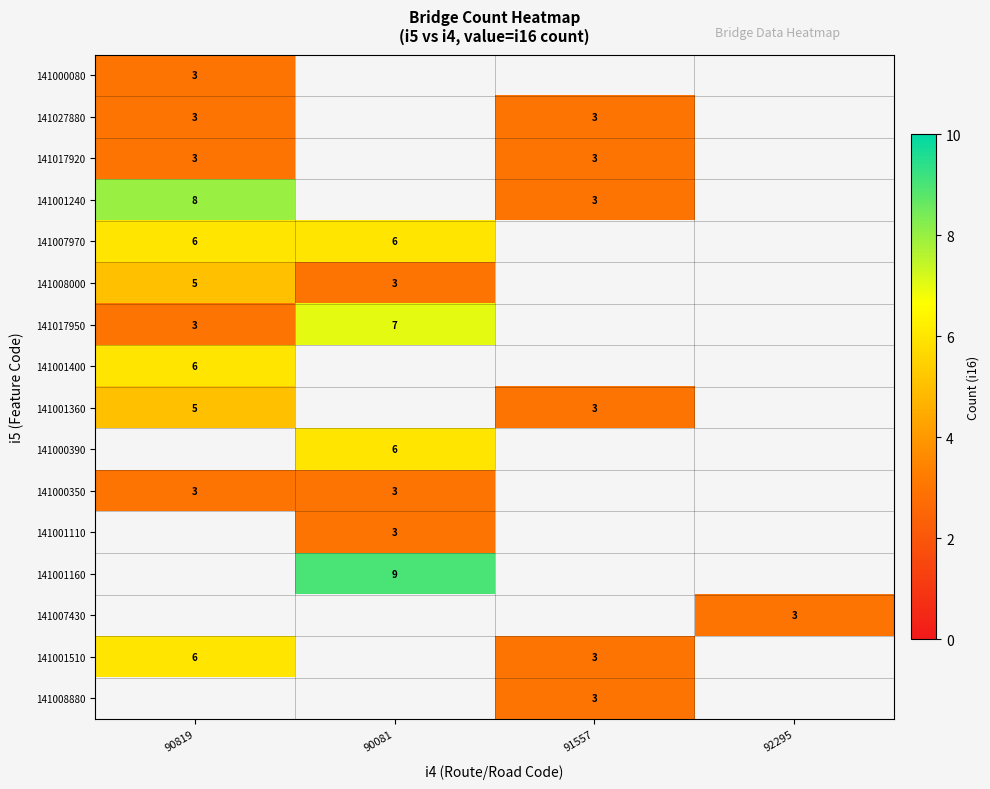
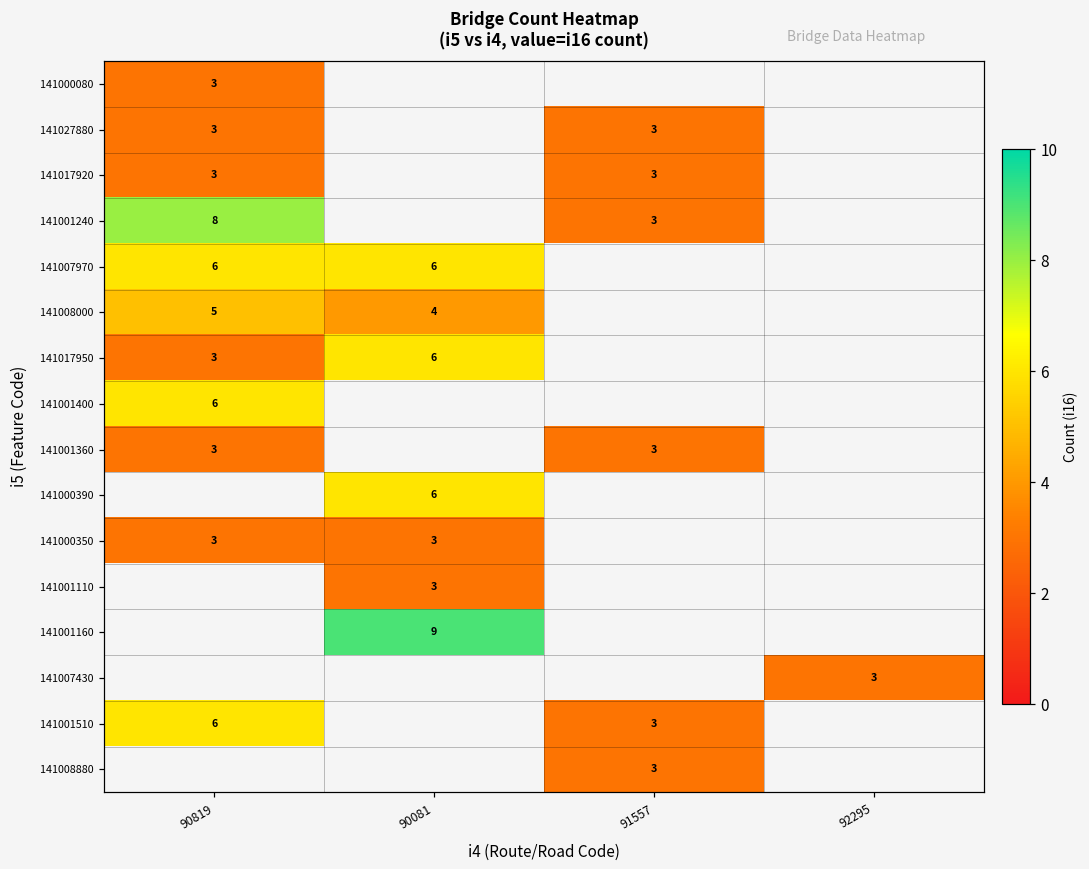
  {
    "141000080": {
      "90819": 3
    },
    "141027880": {
      "90819": 3,
      "91557": 3
    },
    "141017920": {
      "90819": 3,
      "91557": 3
    },
    "141001240": {
      "90819": 8,
      "91557": 3
    },
    "141007970": {
      "90819": 6,
      "90081": 6
    },
    "141008000": {
      "90819": 5,
-     "90081": 3
+     "90081": 4
    },
    "141017950": {
      "90819": 3,
-     "90081": 7
+     "90081": 6
    },
    "141001400": {
      "90819": 6
    },
    "141001360": {
-     "90819": 5,
+     "90819": 3,
      "91557": 3
    },
    "141000390": {
      "90081": 6
    },
    "141000350": {
      "90819": 3,
      "90081": 3
    },
    "141001110": {
      "90081": 3
    },
    "141001160": {
      "90081": 9
    },
    "141007430": {
      "92295": 3
    },
    "141001510": {
      "90819": 6,
      "91557": 3
    },
    "141008880": {
      "91557": 3
    }
  }
